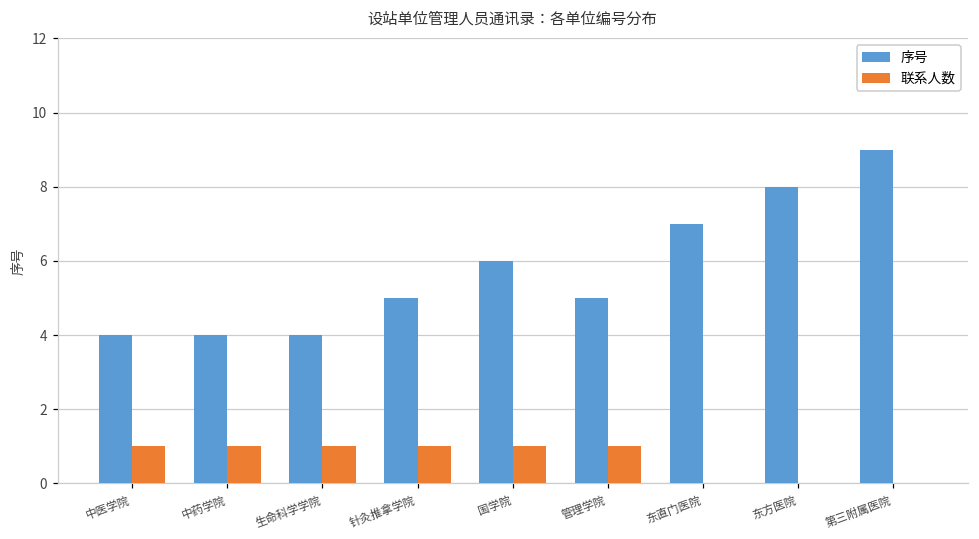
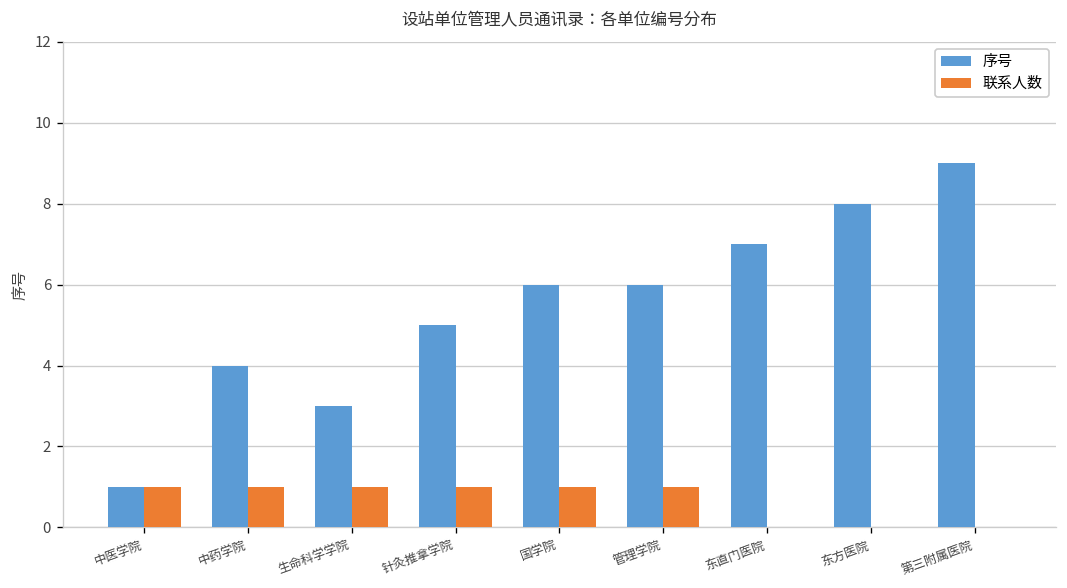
  {
    "序号": {
-     "中医学院": 4,
+     "中医学院": 1,
      "中药学院": 4,
-     "生命科学学院": 4,
+     "生命科学学院": 3,
      "针灸推拿学院": 5,
      "国学院": 6,
-     "管理学院": 5,
+     "管理学院": 6,
      "东直门医院": 7,
      "东方医院": 8,
      "第三附属医院": 9
    },
    "联系人数": {
      "中医学院": 1,
      "中药学院": 1,
      "生命科学学院": 1,
      "针灸推拿学院": 1,
      "国学院": 1,
      "管理学院": 1,
      "东直门医院": 0,
      "东方医院": 0,
      "第三附属医院": 0
    }
  }
